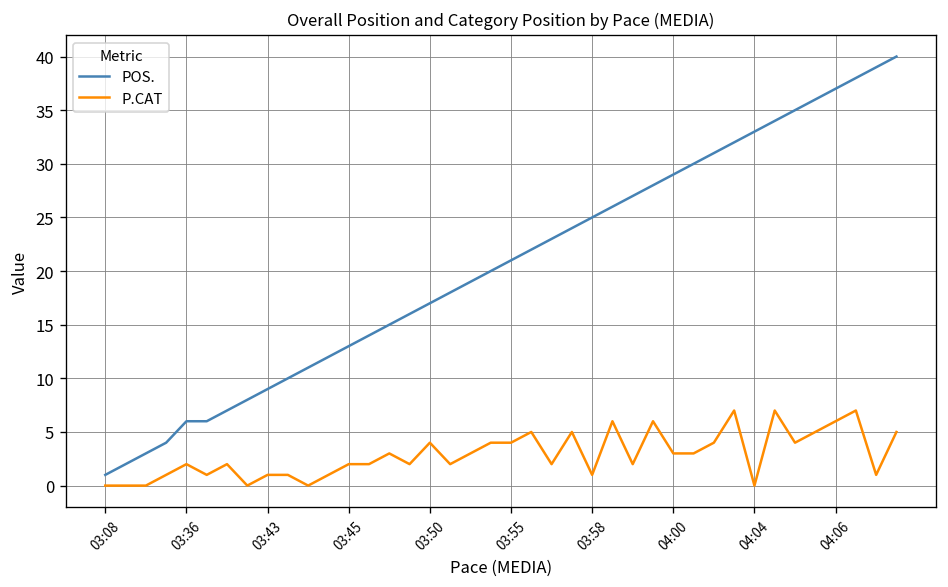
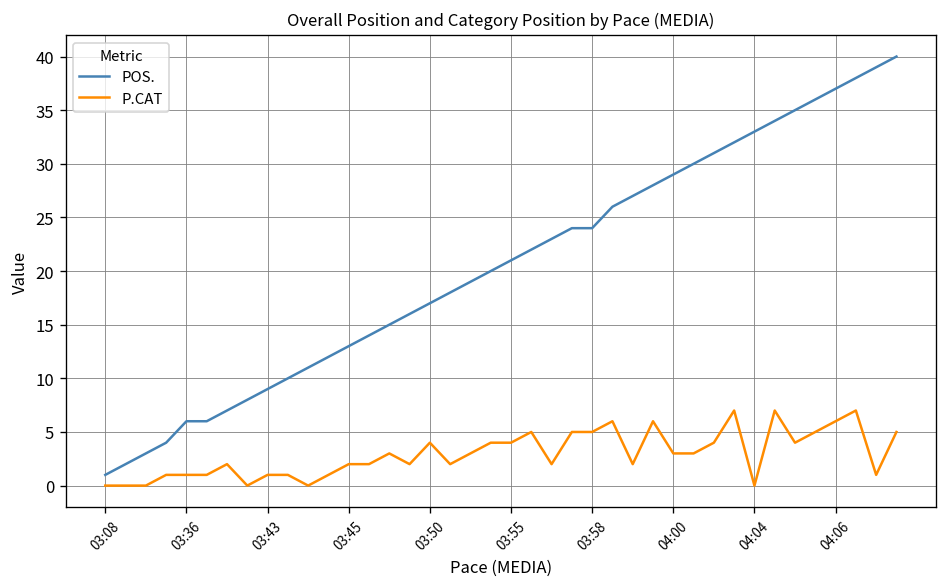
  {
    "POS.": {
      "03:08": 1,
      "03:36": 6,
      "03:50": 17,
-     "03:58": 25
+     "03:58": 24
    },
    "P.CAT": {
      "03:08": 0,
-     "03:36": 2,
+     "03:36": 1,
      "03:50": 4,
-     "03:58": 1
+     "03:58": 5
    }
  }
